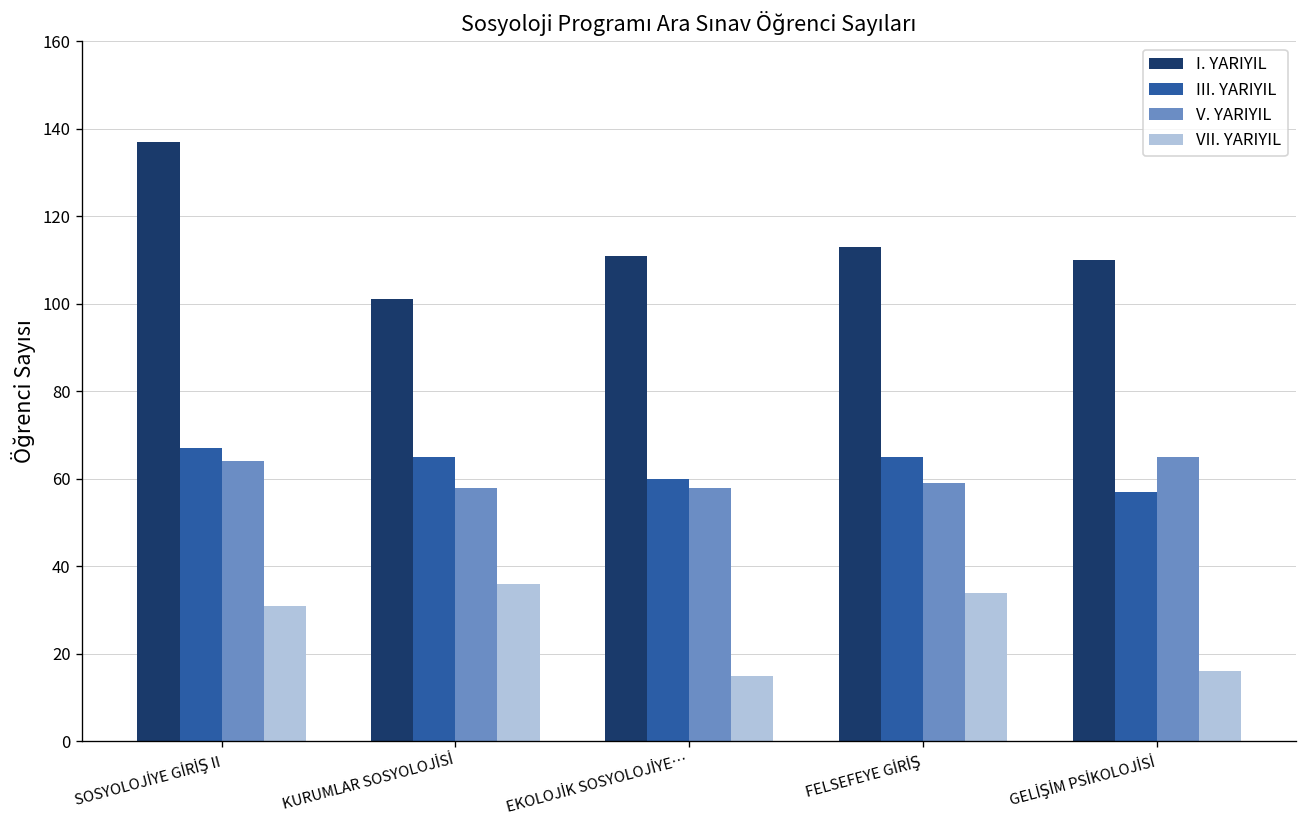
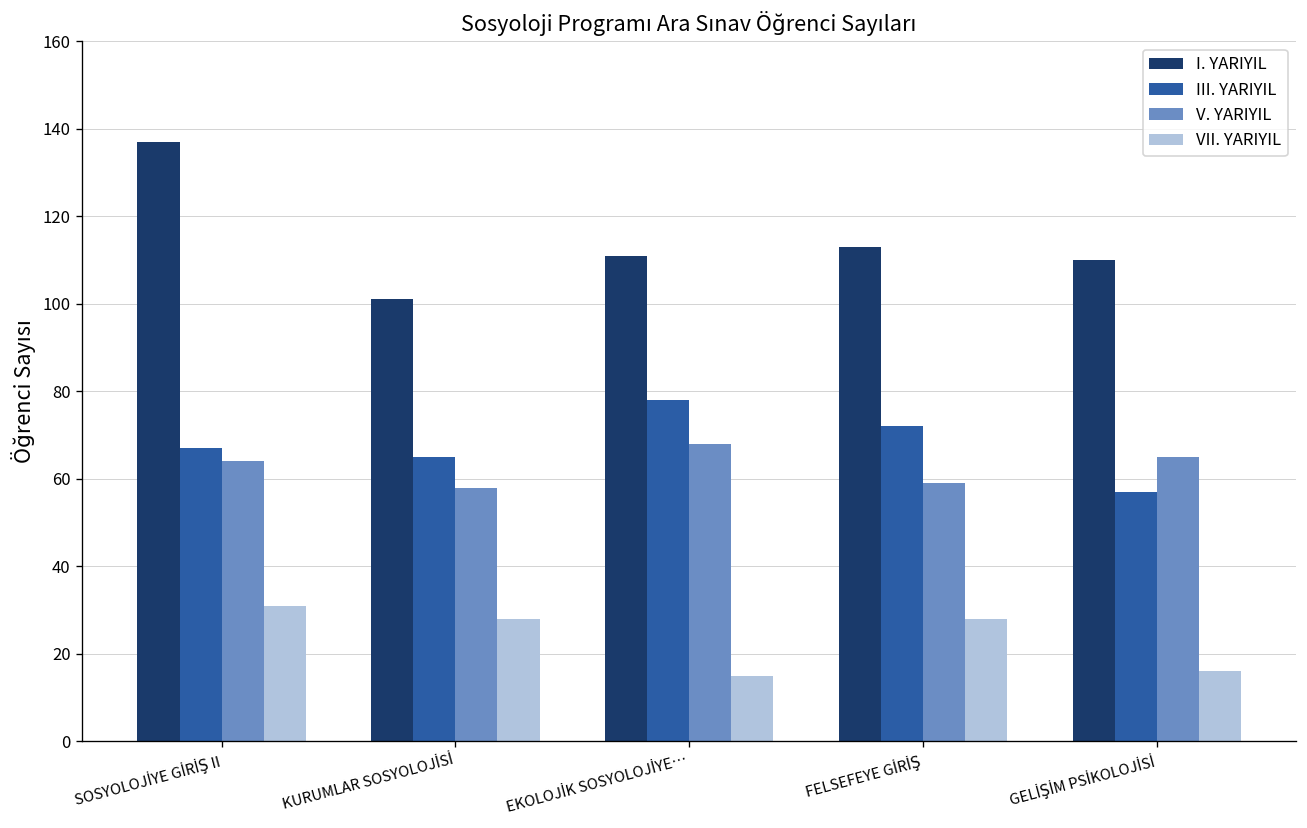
  {
    "I. YARIYIL": {
      "SOSYOLOJİYE GİRİŞ II": 137,
      "KURUMLAR SOSYOLOJİSİ": 101,
      "EKOLOJİK SOSYOLOJİYE…": 111,
      "FELSEFEYE GİRİŞ": 113,
      "GELİŞİM PSİKOLOJİSİ": 110
    },
    "III. YARIYIL": {
      "SOSYOLOJİYE GİRİŞ II": 67,
      "KURUMLAR SOSYOLOJİSİ": 65,
-     "EKOLOJİK SOSYOLOJİYE…": 60,
-     "FELSEFEYE GİRİŞ": 65,
+     "EKOLOJİK SOSYOLOJİYE…": 78,
+     "FELSEFEYE GİRİŞ": 72,
      "GELİŞİM PSİKOLOJİSİ": 57
    },
    "V. YARIYIL": {
      "SOSYOLOJİYE GİRİŞ II": 64,
      "KURUMLAR SOSYOLOJİSİ": 58,
-     "EKOLOJİK SOSYOLOJİYE…": 58,
+     "EKOLOJİK SOSYOLOJİYE…": 68,
      "FELSEFEYE GİRİŞ": 59,
      "GELİŞİM PSİKOLOJİSİ": 65
    },
    "VII. YARIYIL": {
      "SOSYOLOJİYE GİRİŞ II": 31,
-     "KURUMLAR SOSYOLOJİSİ": 36,
+     "KURUMLAR SOSYOLOJİSİ": 28,
      "EKOLOJİK SOSYOLOJİYE…": 15,
-     "FELSEFEYE GİRİŞ": 34,
+     "FELSEFEYE GİRİŞ": 28,
      "GELİŞİM PSİKOLOJİSİ": 16
    }
  }
